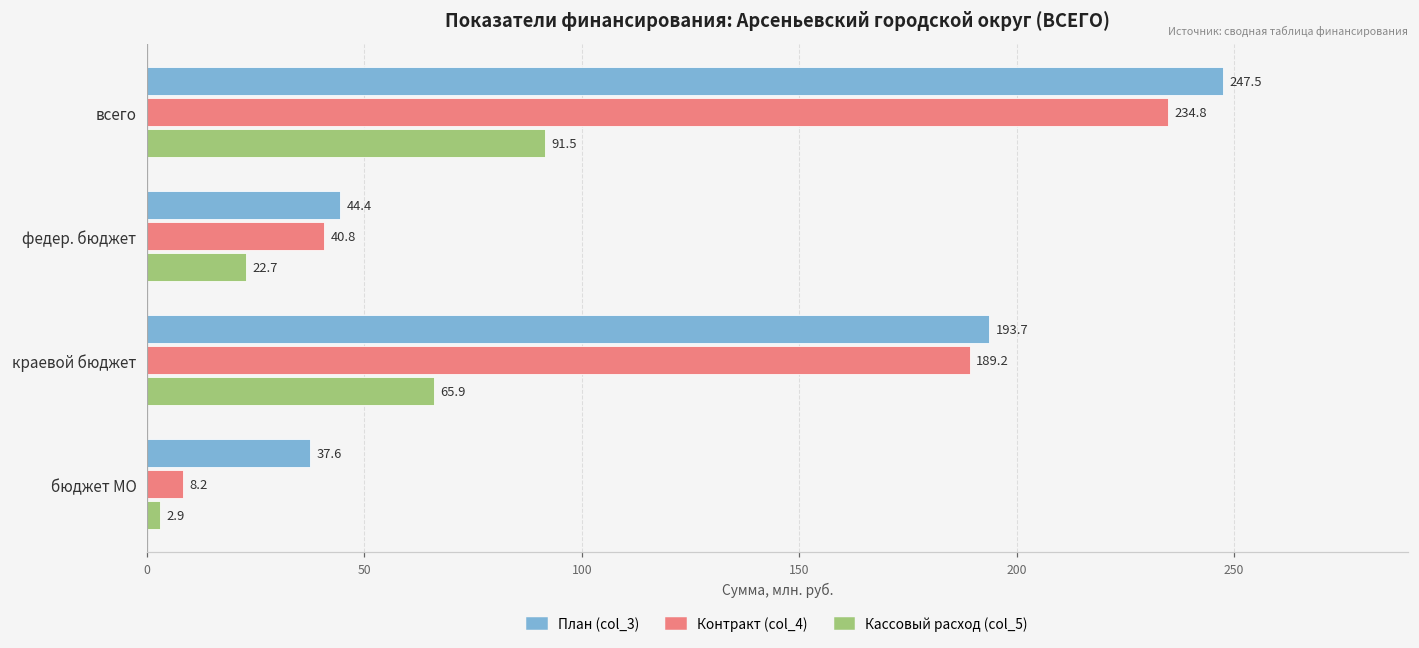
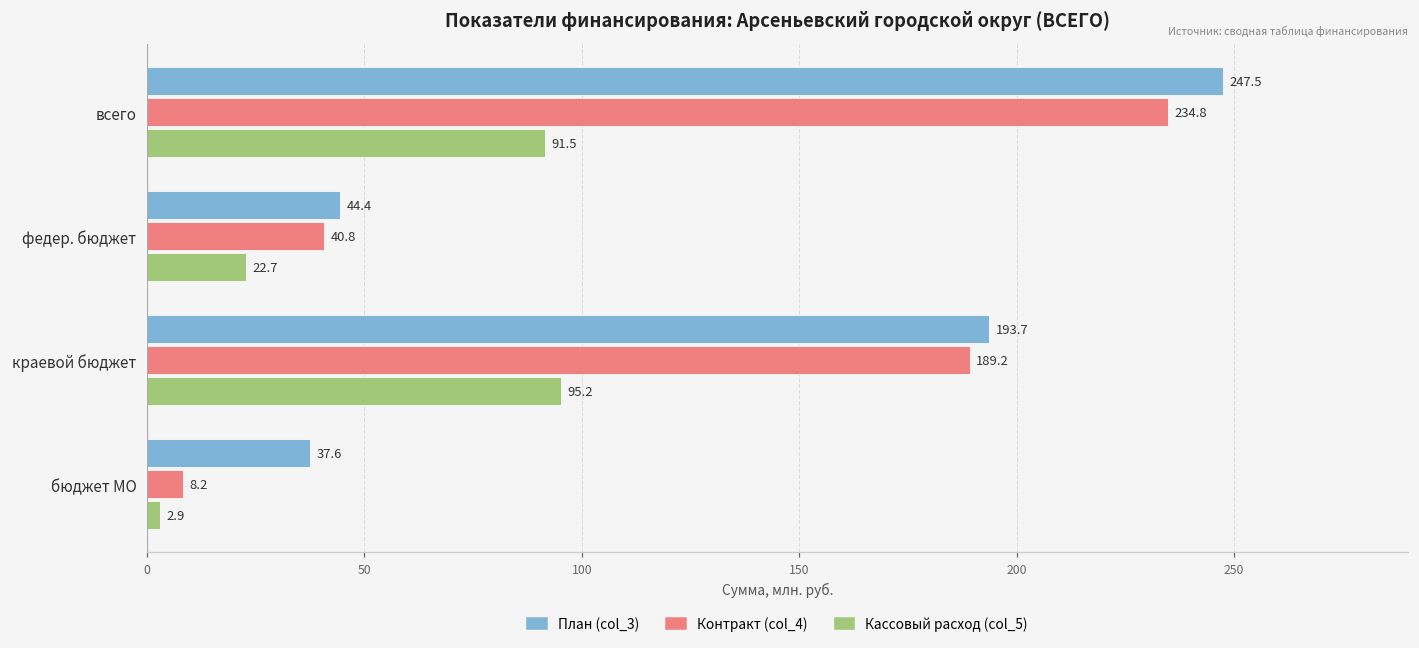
  {
    "План (col_3)": {
      "всего": 247.5,
      "федер. бюджет": 44.4,
      "краевой бюджет": 193.7,
      "бюджет МО": 37.6
    },
    "Контракт (col_4)": {
      "всего": 234.8,
      "федер. бюджет": 40.8,
      "краевой бюджет": 189.2,
      "бюджет МО": 8.2
    },
    "Кассовый расход (col_5)": {
      "всего": 91.5,
      "федер. бюджет": 22.7,
-     "краевой бюджет": 65.9,
+     "краевой бюджет": 95.2,
      "бюджет МО": 2.9
    }
  }
